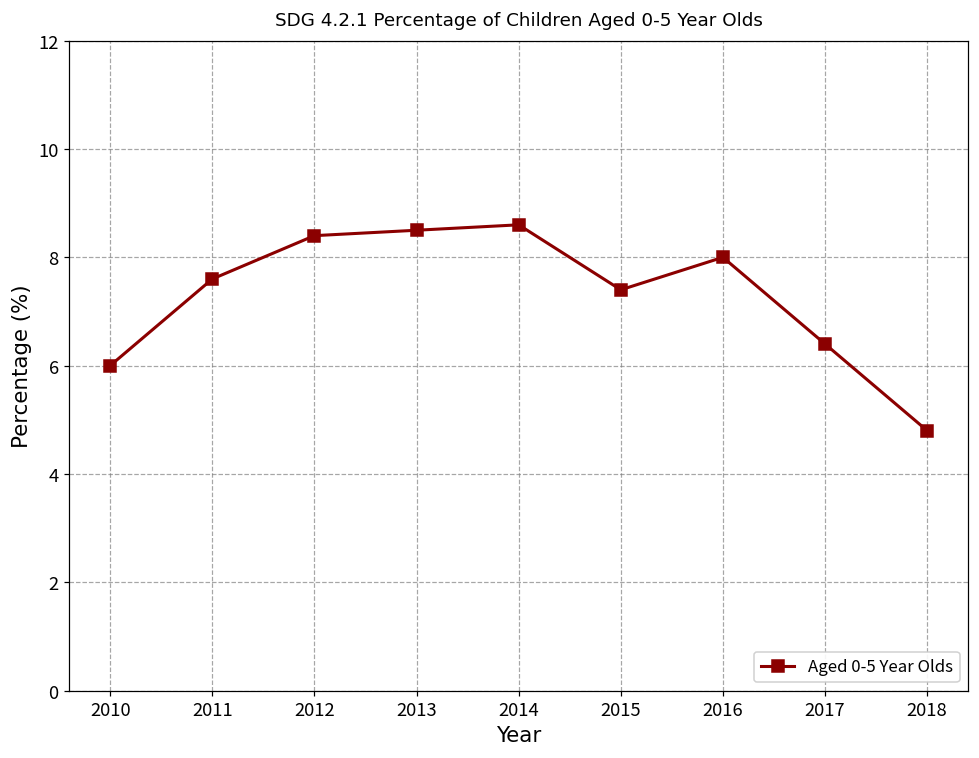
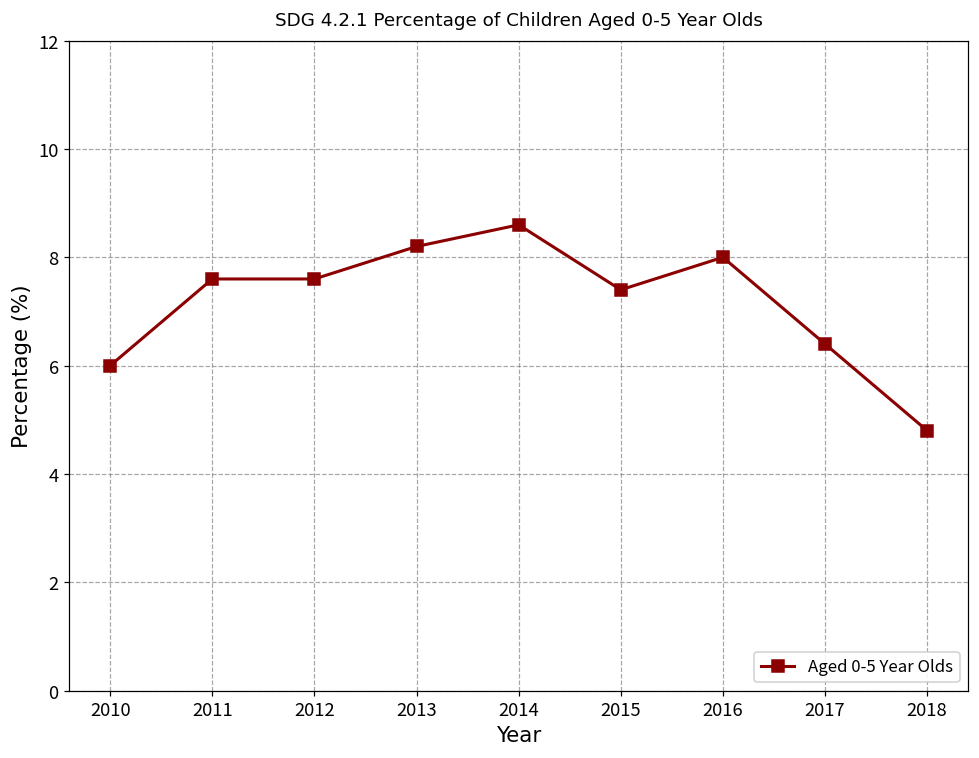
  {
    "2010": 6.0,
    "2011": 7.6,
-   "2012": 8.4,
-   "2013": 8.5,
+   "2012": 7.6,
+   "2013": 8.2,
    "2014": 8.6,
    "2015": 7.4,
    "2016": 8.0,
    "2017": 6.4,
    "2018": 4.8
  }
